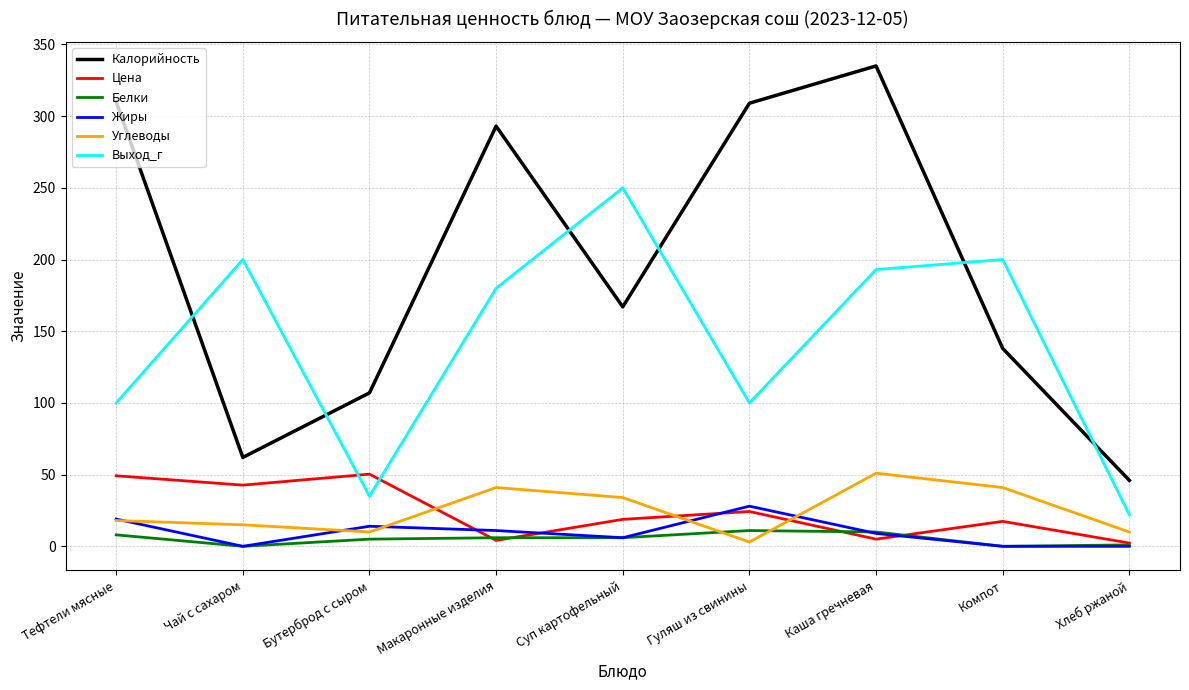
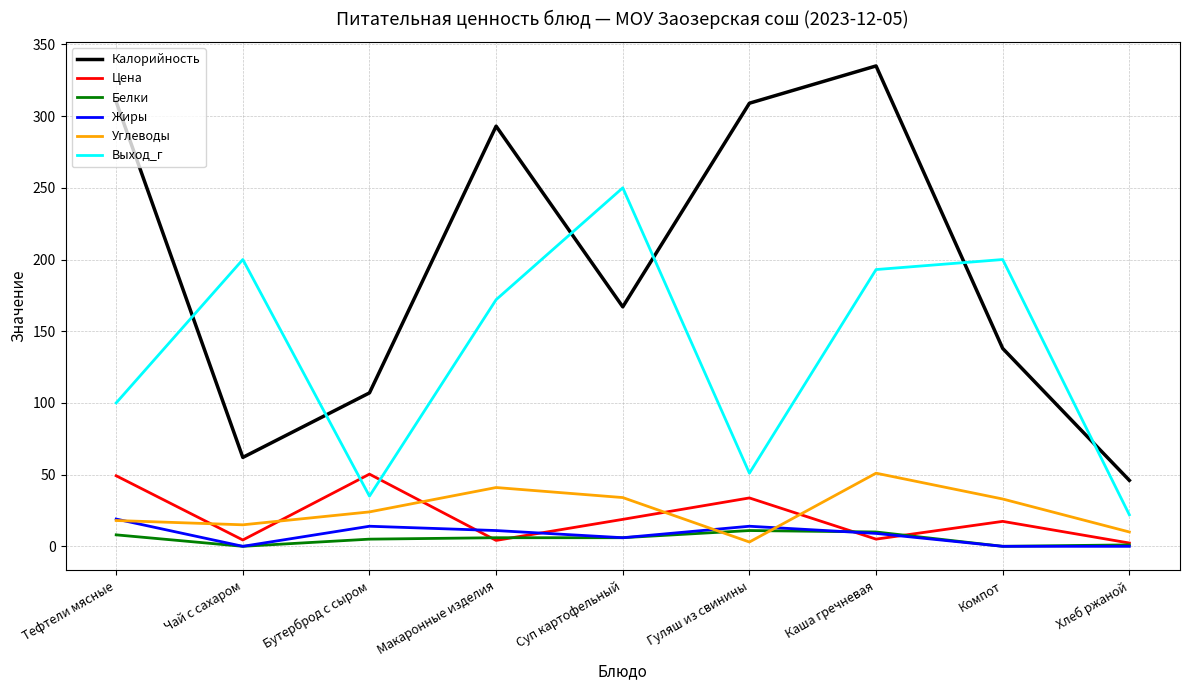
  {
    "Калорийность": {
      "Чай с сахаром": 62,
      "Бутерброд с сыром": 107,
      "Макаронные изделия": 293,
      "Суп картофельный": 167,
      "Гуляш из свинины": 309,
      "Каша гречневая": 335,
      "Компот": 138,
      "Хлеб ржаной": 46
    },
    "Цена": {
      "Тефтели мясные": 49,
-     "Чай с сахаром": 43,
+     "Чай с сахаром": 4,
      "Бутерброд с сыром": 50,
      "Макаронные изделия": 4,
      "Суп картофельный": 19,
-     "Гуляш из свинины": 24,
+     "Гуляш из свинины": 34,
      "Каша гречневая": 5,
      "Компот": 17
    },
    "Белки": {
      "Тефтели мясные": 8,
      "Бутерброд с сыром": 5,
      "Макаронные изделия": 6,
      "Гуляш из свинины": 11
    },
    "Жиры": {
      "Бутерброд с сыром": 14,
      "Макаронные изделия": 11,
-     "Гуляш из свинины": 28
+     "Гуляш из свинины": 14
    },
    "Углеводы": {
      "Чай с сахаром": 15,
-     "Бутерброд с сыром": 10,
+     "Бутерброд с сыром": 24,
      "Макаронные изделия": 41,
      "Суп картофельный": 34,
      "Гуляш из свинины": 3,
      "Каша гречневая": 51,
-     "Компот": 41,
+     "Компот": 33,
      "Хлеб ржаной": 10
    },
    "Выход_г": {
      "Тефтели мясные": 100,
      "Чай с сахаром": 200,
      "Бутерброд с сыром": 35,
-     "Макаронные изделия": 180,
+     "Макаронные изделия": 172,
      "Суп картофельный": 250,
-     "Гуляш из свинины": 100,
+     "Гуляш из свинины": 51,
      "Каша гречневая": 193,
      "Компот": 200,
      "Хлеб ржаной": 22
    }
  }
